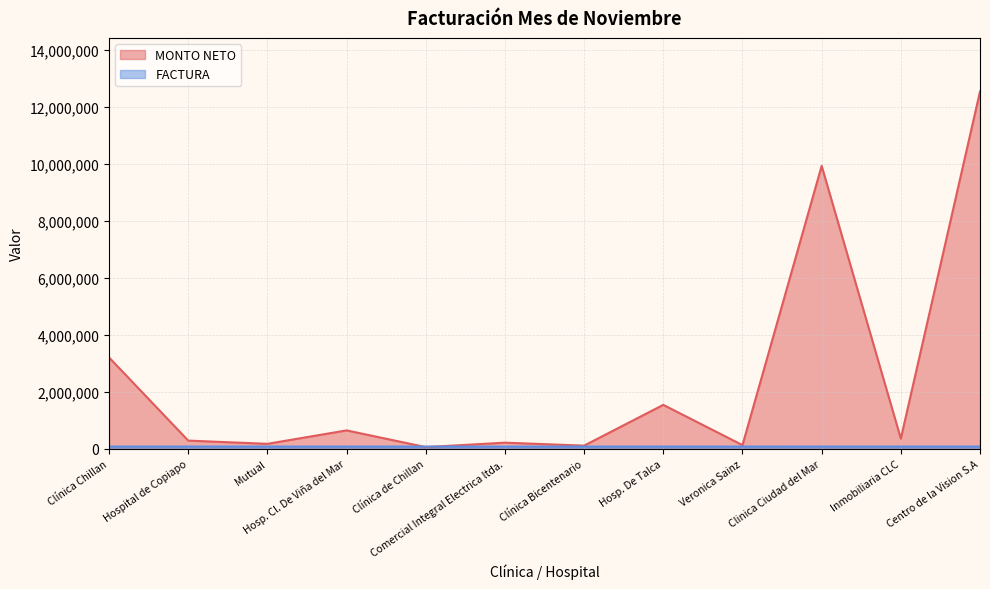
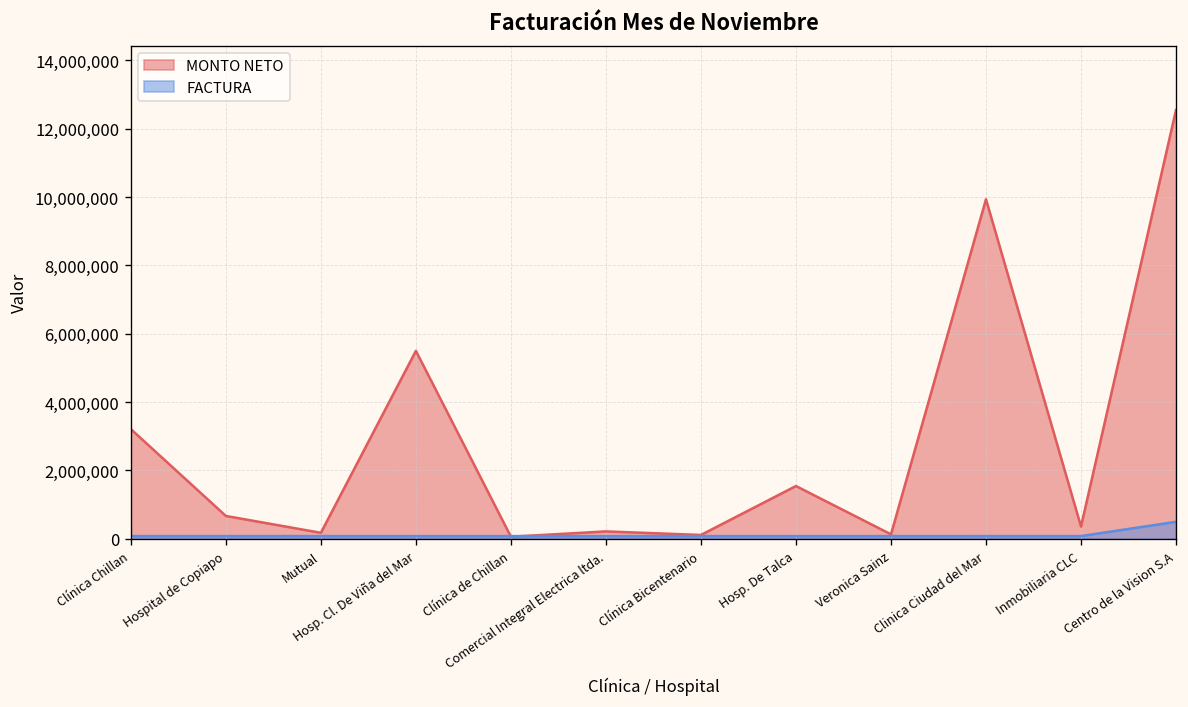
  {
    "MONTO NETO": {
      "Clínica Chillan": "3,200,000",
-     "Hospital de Copiapo": "300,000",
+     "Hospital de Copiapo": "700,000",
      "Mutual": "200,000",
-     "Hosp. Cl. De Viña del Mar": "600,000",
+     "Hosp. Cl. De Viña del Mar": "5,500,000",
      "Comercial Integral Electrica ltda.": "200,000",
      "Hosp. De Talca": "1,500,000",
      "Clinica Ciudad del Mar": "9,900,000",
      "Inmobiliaria CLC": "400,000",
      "Centro de la Vision S.A": "12,500,000"
    },
    "FACTURA": {
      "Clínica Chillan": "100,000",
      "Hospital de Copiapo": "100,000",
      "Mutual": "100,000",
      "Hosp. Cl. De Viña del Mar": "100,000",
      "Comercial Integral Electrica ltda.": "100,000",
      "Hosp. De Talca": "100,000",
      "Clinica Ciudad del Mar": "100,000",
      "Inmobiliaria CLC": "100,000",
-     "Centro de la Vision S.A": "100,000"
+     "Centro de la Vision S.A": "500,000"
    }
  }
